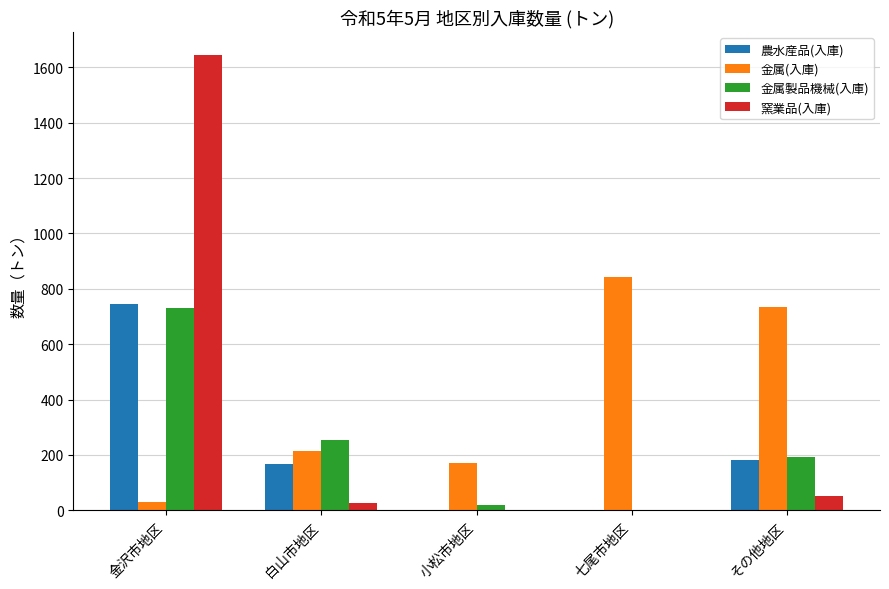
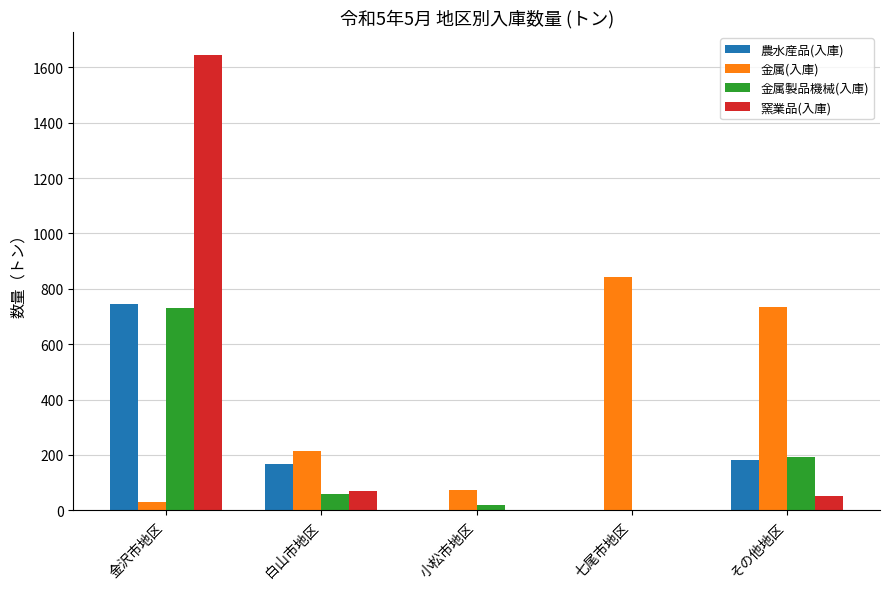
  {
    "農水産品(入庫)": {
      "金沢市地区": 750,
      "白山市地区": 170,
      "小松市地区": 0,
      "七尾市地区": 0,
      "その他地区": 180
    },
    "金属(入庫)": {
      "金沢市地区": 30,
      "白山市地区": 220,
-     "小松市地区": 170,
+     "小松市地区": 80,
      "七尾市地区": 840,
      "その他地区": 730
    },
    "金属製品機械(入庫)": {
      "金沢市地区": 730,
-     "白山市地区": 260,
+     "白山市地区": 60,
      "小松市地区": 20,
      "七尾市地区": 0,
      "その他地区": 190
    },
    "窯業品(入庫)": {
      "金沢市地区": 1650,
-     "白山市地区": 30,
+     "白山市地区": 70,
      "小松市地区": 0,
      "七尾市地区": 0,
      "その他地区": 50
    }
  }
